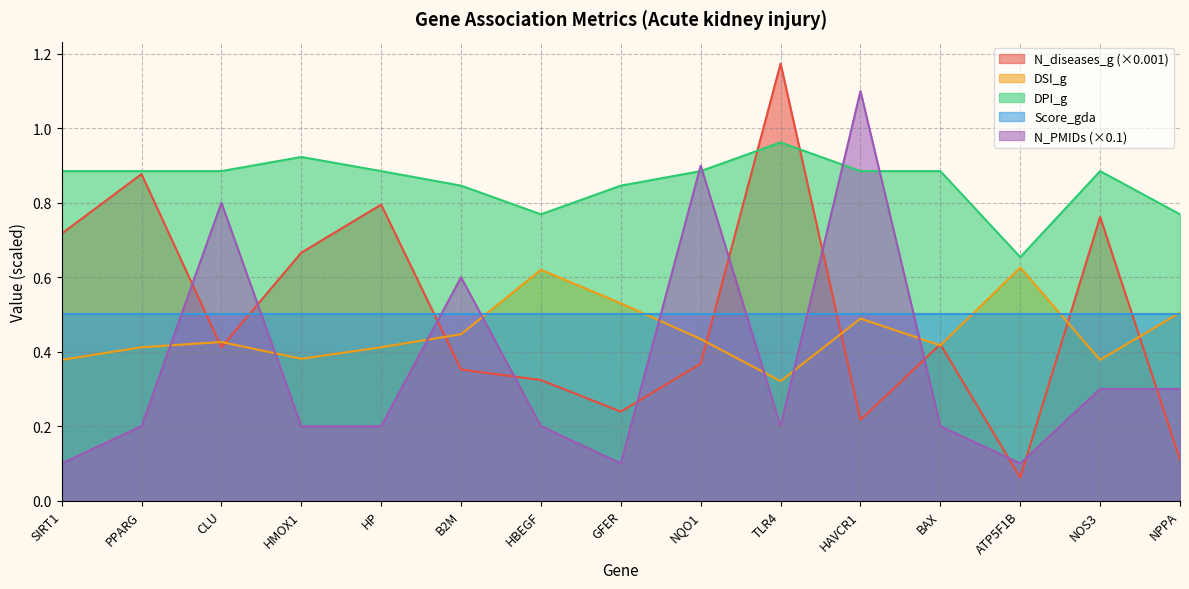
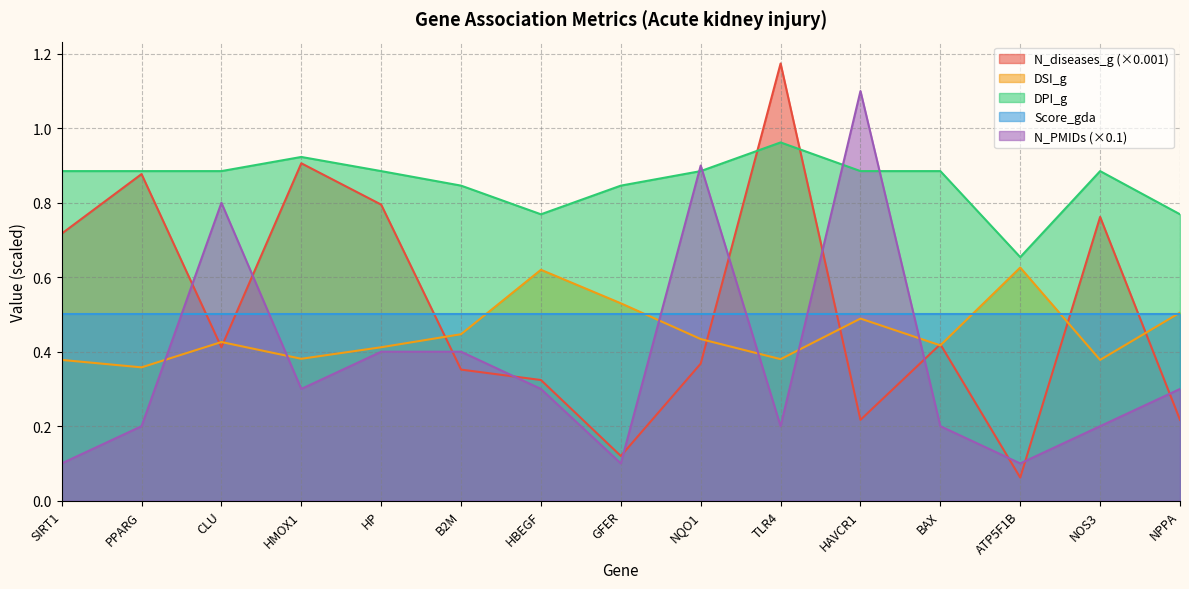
  {
    "N_diseases_g (×0.001)": {
      "SIRT1": 0.72,
      "PPARG": 0.88,
      "CLU": 0.41,
-     "HMOX1": 0.67,
+     "HMOX1": 0.91,
      "HP": 0.80,
      "B2M": 0.35,
      "HBEGF": 0.32,
-     "GFER": 0.24,
+     "GFER": 0.12,
      "NQO1": 0.37,
      "TLR4": 1.17,
      "HAVCR1": 0.22,
      "ATP5F1B": 0.06,
      "NOS3": 0.76,
-     "NPPA": 0.11
+     "NPPA": 0.22
    },
    "DSI_g": {
      "SIRT1": 0.38,
-     "PPARG": 0.41,
+     "PPARG": 0.36,
      "CLU": 0.43,
      "HMOX1": 0.38,
      "HP": 0.41,
      "B2M": 0.45,
      "HBEGF": 0.62,
      "GFER": 0.53,
      "NQO1": 0.43,
-     "TLR4": 0.32,
+     "TLR4": 0.38,
      "HAVCR1": 0.49,
      "ATP5F1B": 0.63,
      "NOS3": 0.38
    },
    "DPI_g": {
      "SIRT1": 0.89,
      "PPARG": 0.89,
      "CLU": 0.89,
      "HMOX1": 0.92,
      "HP": 0.89,
      "B2M": 0.85,
      "HBEGF": 0.77,
      "GFER": 0.85,
      "NQO1": 0.89,
      "TLR4": 0.96,
      "HAVCR1": 0.89,
      "BAX": 0.89,
      "ATP5F1B": 0.65,
      "NOS3": 0.89,
      "NPPA": 0.77
    },
    "Score_gda": {
      "SIRT1": 0.50,
      "PPARG": 0.50,
      "CLU": 0.50,
      "HMOX1": 0.50,
      "HP": 0.50,
      "B2M": 0.50,
      "HBEGF": 0.50,
      "GFER": 0.50,
      "NQO1": 0.50,
      "TLR4": 0.50,
      "HAVCR1": 0.50,
      "BAX": 0.50,
      "ATP5F1B": 0.50,
      "NOS3": 0.50
    },
    "N_PMIDs (×0.1)": {
      "SIRT1": 0.10,
      "PPARG": 0.20,
      "CLU": 0.80,
-     "HMOX1": 0.20,
-     "HP": 0.20,
-     "B2M": 0.60,
-     "HBEGF": 0.20,
+     "HMOX1": 0.30,
+     "HP": 0.40,
+     "B2M": 0.40,
+     "HBEGF": 0.30,
      "GFER": 0.10,
      "NQO1": 0.90,
      "TLR4": 0.20,
      "HAVCR1": 1.10,
      "BAX": 0.20,
      "ATP5F1B": 0.10,
-     "NOS3": 0.30,
+     "NOS3": 0.20,
      "NPPA": 0.30
    }
  }
